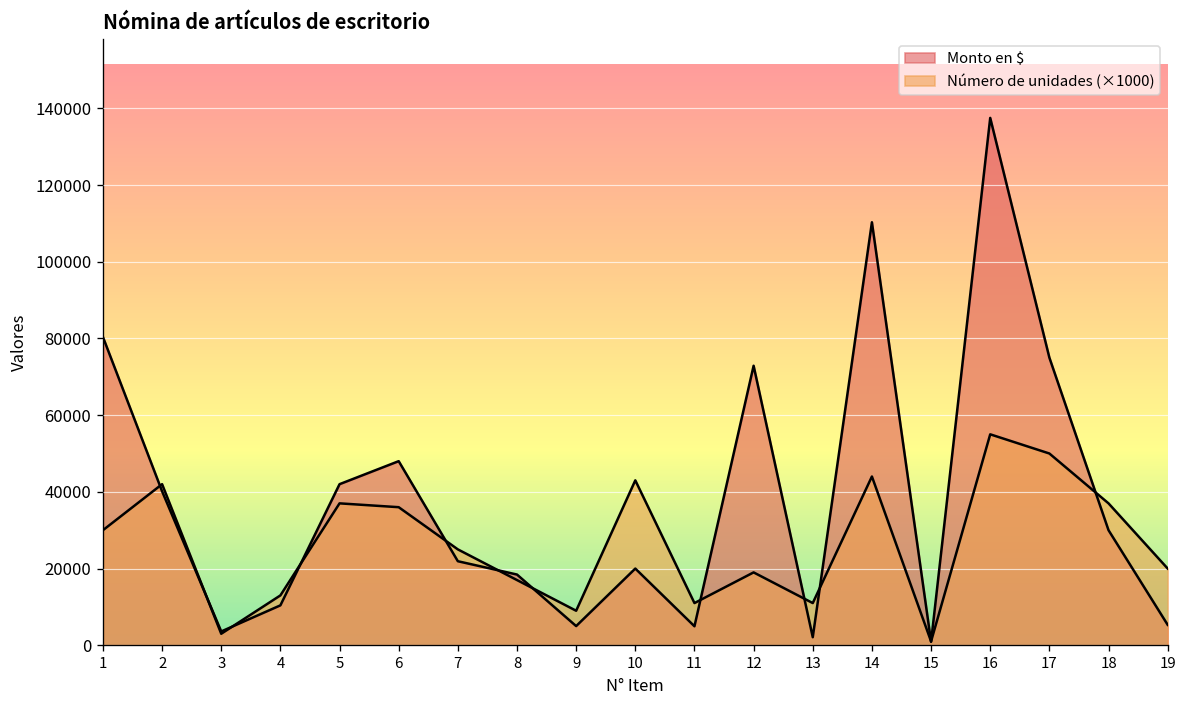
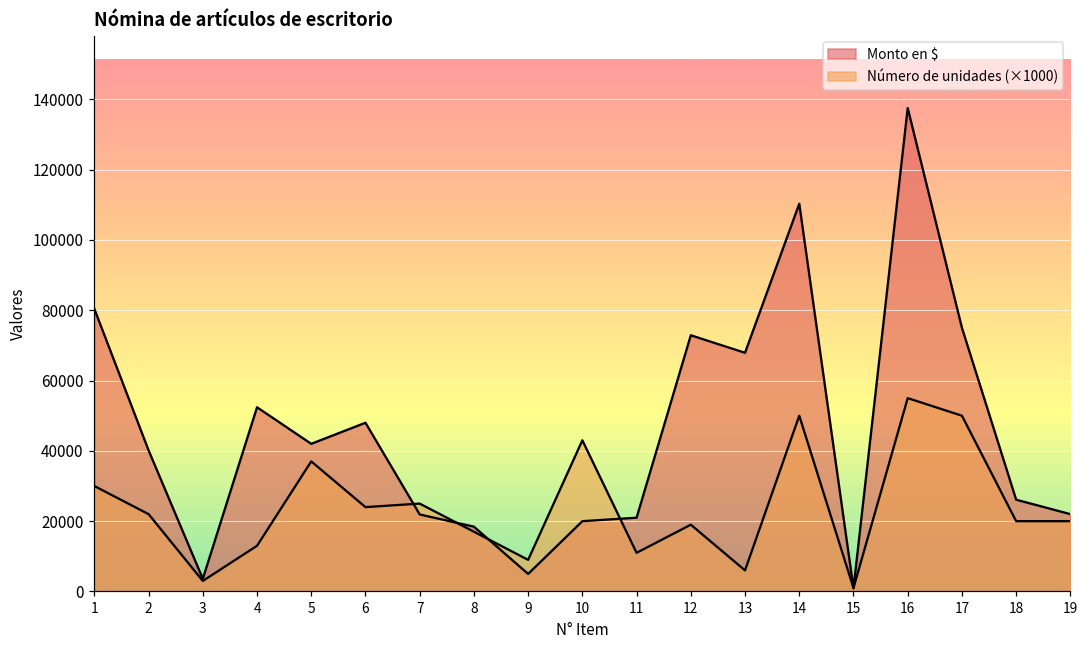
  {
    "Monto en $": {
      "1": 80000,
      "2": 40000,
-     "4": 10000,
+     "4": 52000,
      "5": 42000,
      "6": 48000,
      "7": 22000,
      "8": 18000,
      "9": 5000,
      "10": 20000,
-     "11": 5000,
+     "11": 21000,
      "12": 73000,
-     "13": 2000,
+     "13": 68000,
      "14": 110000,
      "16": 138000,
      "17": 75000,
-     "18": 30000,
-     "19": 5000
+     "18": 26000,
+     "19": 22000
    },
    "Número de unidades (×1000)": {
      "1": 30000,
-     "2": 42000,
+     "2": 22000,
      "4": 13000,
      "5": 37000,
-     "6": 36000,
+     "6": 24000,
      "7": 25000,
      "8": 17000,
      "9": 9000,
      "10": 43000,
      "11": 11000,
      "12": 19000,
-     "13": 11000,
-     "14": 44000,
+     "13": 6000,
+     "14": 50000,
      "16": 55000,
      "17": 50000,
-     "18": 37000,
+     "18": 20000,
      "19": 20000
    }
  }
